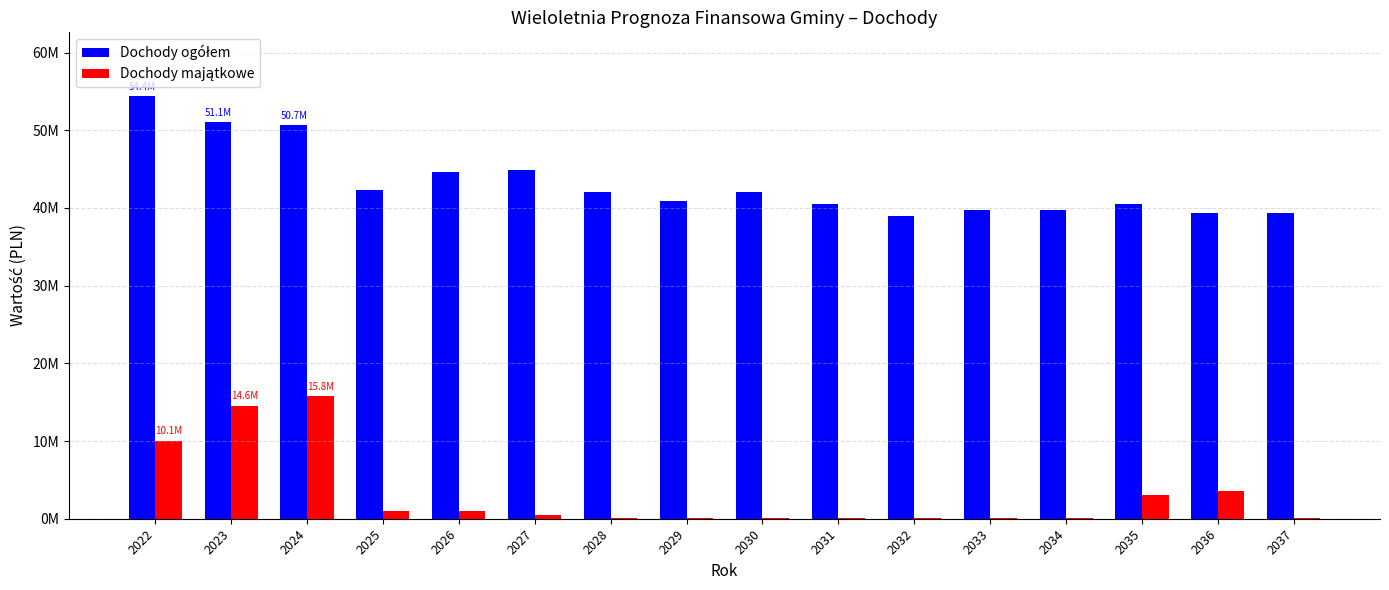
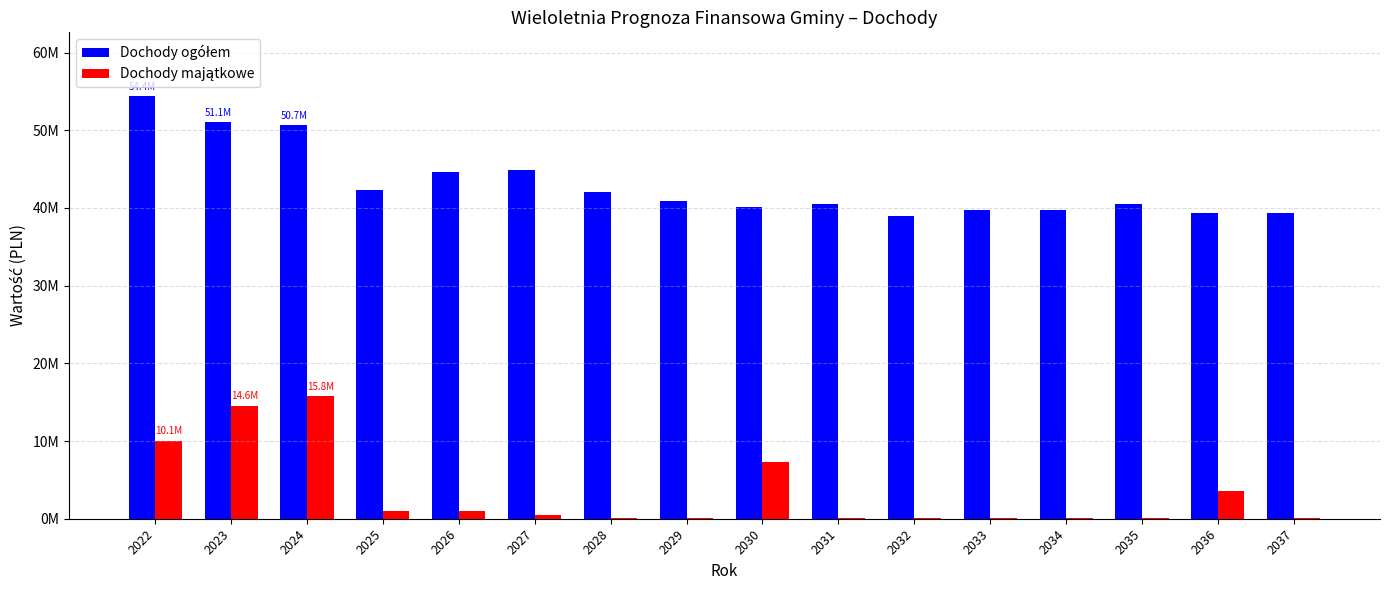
  {
    "Dochody ogółem": {
      "2025": 42000000,
      "2026": 45000000,
      "2027": 45000000,
      "2028": 42000000,
      "2029": 41000000,
-     "2030": 42000000,
+     "2030": 40000000,
      "2031": 40000000,
      "2032": 39000000,
      "2033": 40000000,
      "2034": 40000000,
      "2035": 40000000,
      "2036": 39000000,
      "2037": 39000000
    },
    "Dochody majątkowe": {
      "2025": 1000000,
      "2026": 1000000,
      "2027": 1000000,
-     "2030": 0,
-     "2035": 3000000,
+     "2030": 7000000,
+     "2035": 0,
      "2036": 4000000
    }
  }
